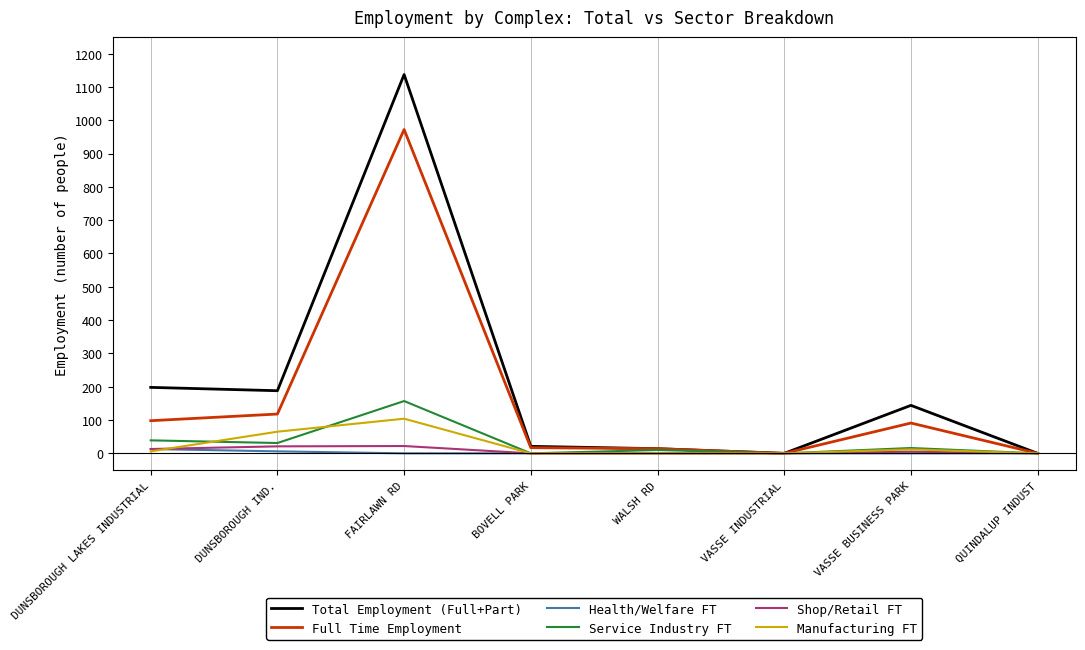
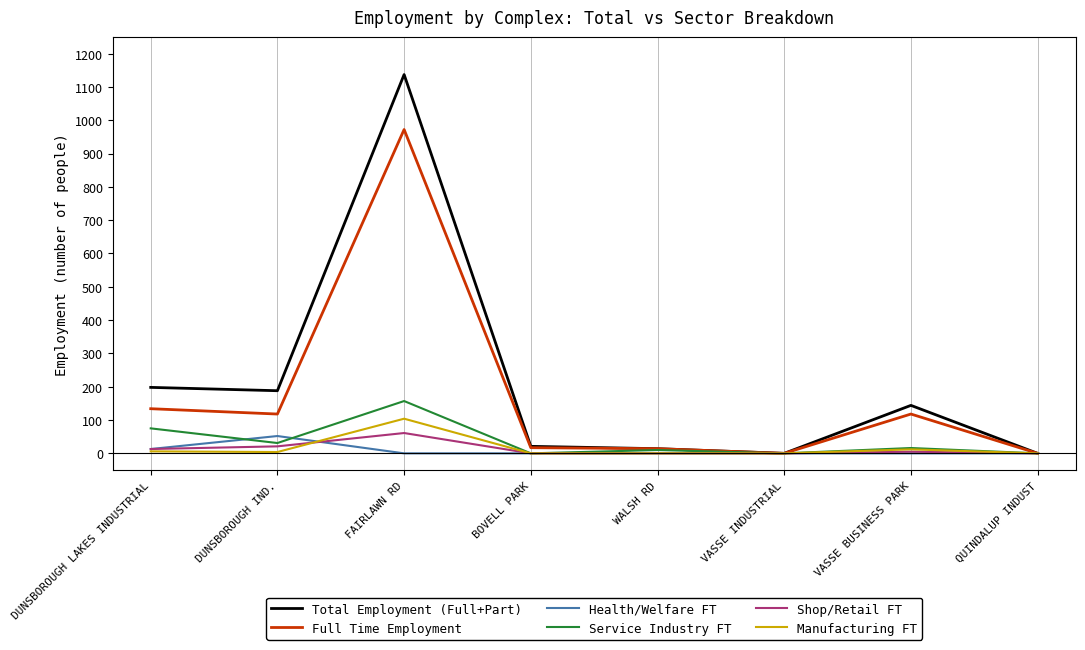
  {
    "Total Employment (Full+Part)": {
      "DUNSBOROUGH LAKES INDUSTRIAL": 200,
      "DUNSBOROUGH IND.": 190,
      "FAIRLAWN RD": 1140,
      "VASSE BUSINESS PARK": 140
    },
    "Full Time Employment": {
-     "DUNSBOROUGH LAKES INDUSTRIAL": 100,
+     "DUNSBOROUGH LAKES INDUSTRIAL": 130,
      "DUNSBOROUGH IND.": 120,
      "FAIRLAWN RD": 970,
-     "VASSE BUSINESS PARK": 90
+     "VASSE BUSINESS PARK": 120
    },
    "Health/Welfare FT": {
-     "DUNSBOROUGH IND.": 10,
+     "DUNSBOROUGH IND.": 50,
      "FAIRLAWN RD": 0
    },
    "Service Industry FT": {
-     "DUNSBOROUGH LAKES INDUSTRIAL": 40,
+     "DUNSBOROUGH LAKES INDUSTRIAL": 80,
      "DUNSBOROUGH IND.": 30,
      "FAIRLAWN RD": 160
    },
    "Shop/Retail FT": {
      "DUNSBOROUGH IND.": 20,
-     "FAIRLAWN RD": 20
+     "FAIRLAWN RD": 60
    },
    "Manufacturing FT": {
-     "DUNSBOROUGH IND.": 70,
+     "DUNSBOROUGH IND.": 0,
      "FAIRLAWN RD": 100
    }
  }
